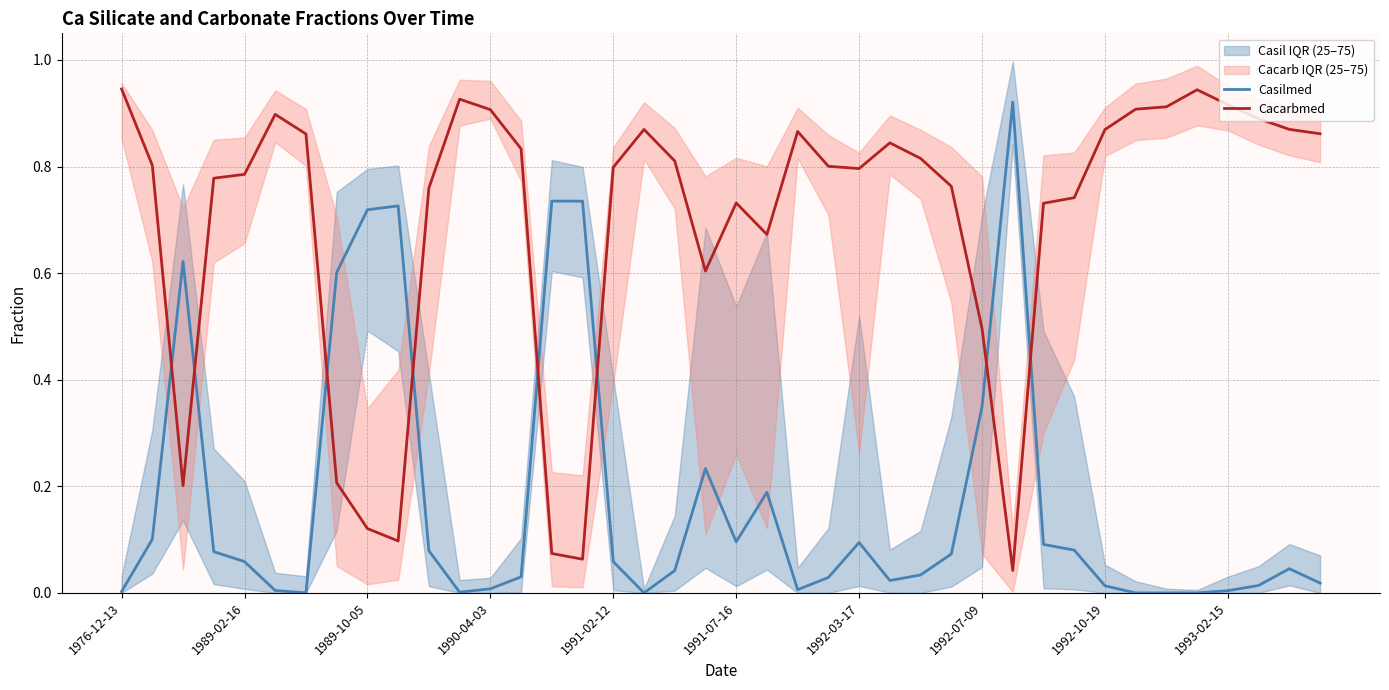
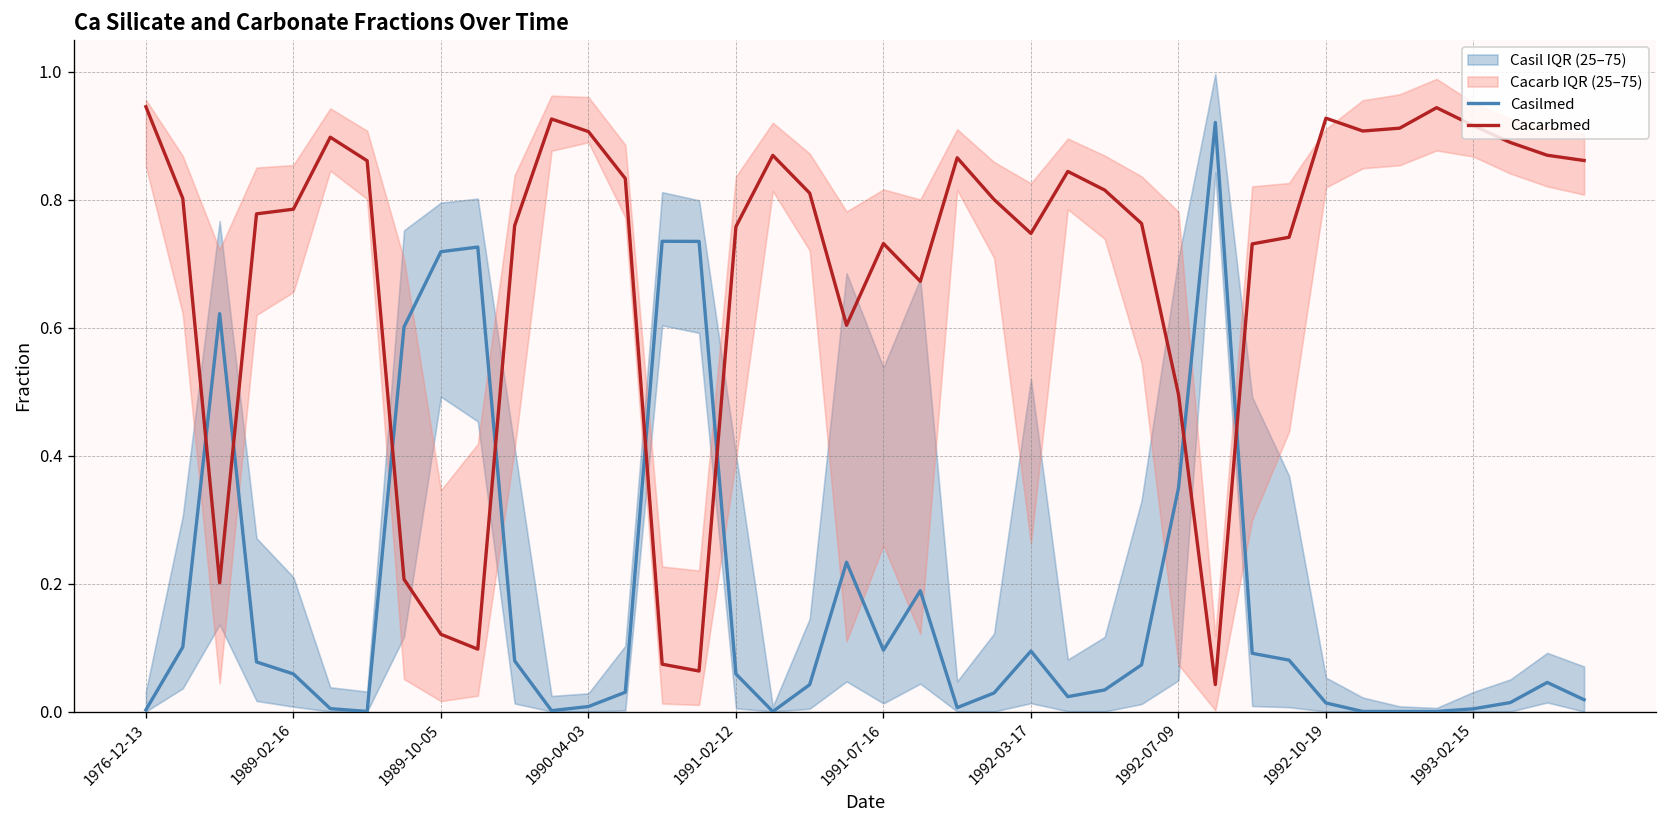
  {
    "Cacarbmed": {
      "1976-12-13": 0.95,
      "1989-02-16": 0.79,
      "1989-10-05": 0.12,
      "1990-04-03": 0.91,
-     "1991-02-12": 0.80,
+     "1991-02-12": 0.76,
      "1991-07-16": 0.73,
-     "1992-03-17": 0.80,
+     "1992-03-17": 0.75,
      "1992-07-09": 0.50,
-     "1992-10-19": 0.87
+     "1992-10-19": 0.93
    }
  }
